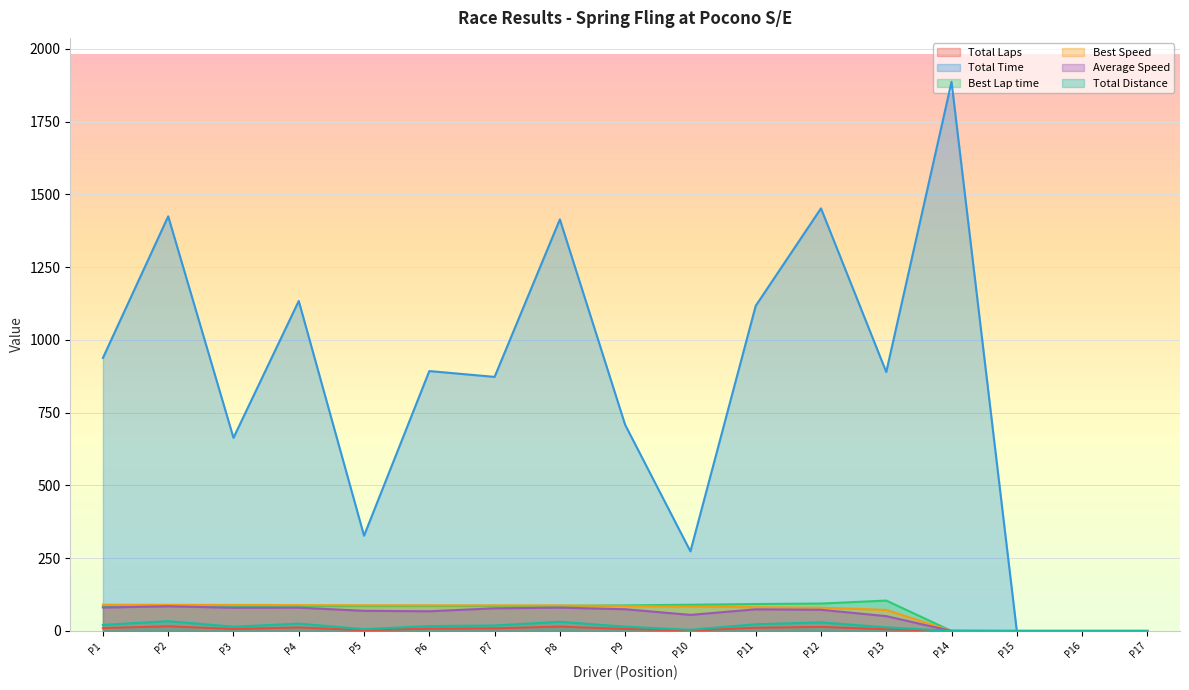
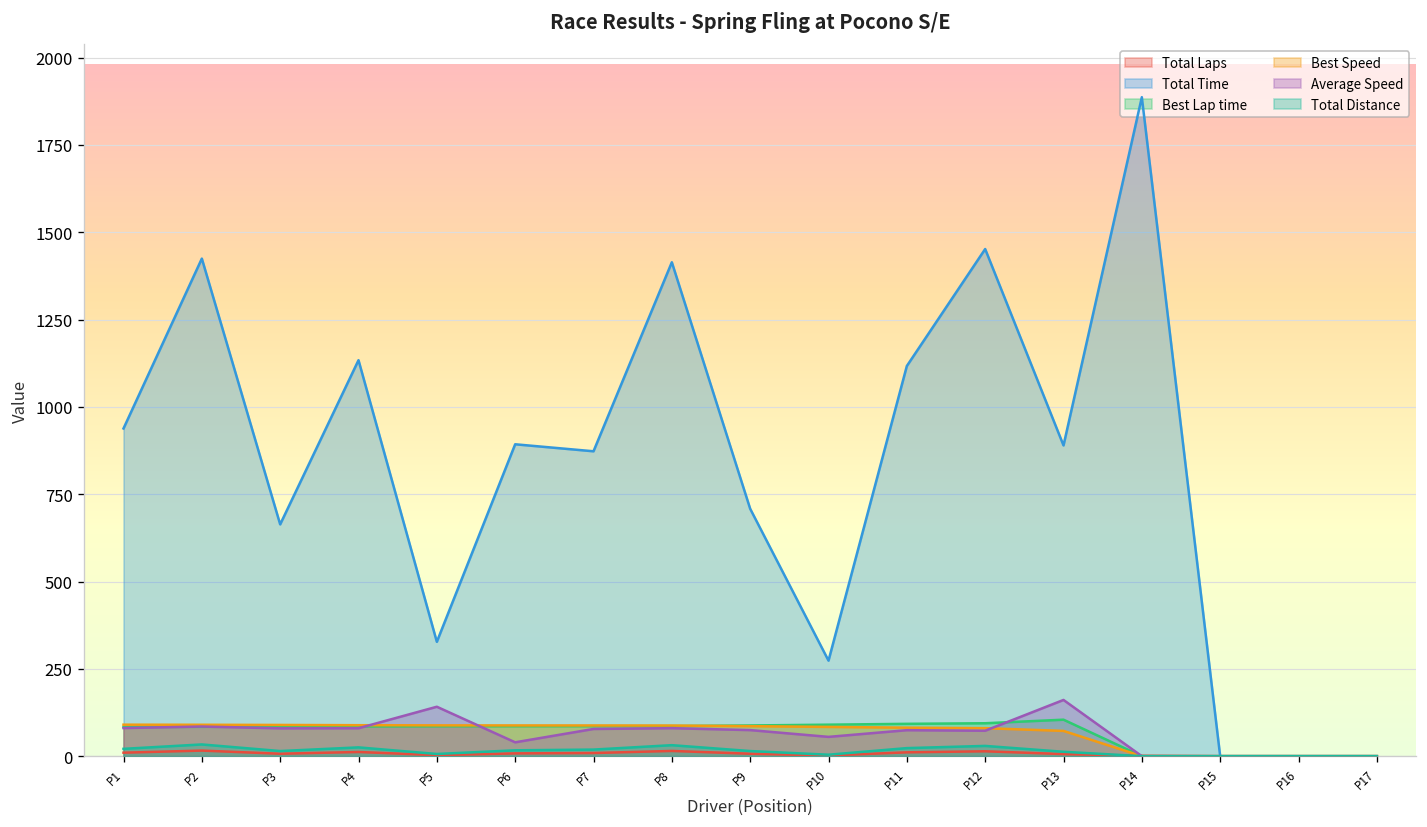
  {
    "Average Speed": {
-     "P5": 70,
-     "P6": 70,
+     "P5": 140,
+     "P6": 40,
      "P9": 70,
      "P10": 60,
-     "P13": 50
+     "P13": 160
    }
  }
